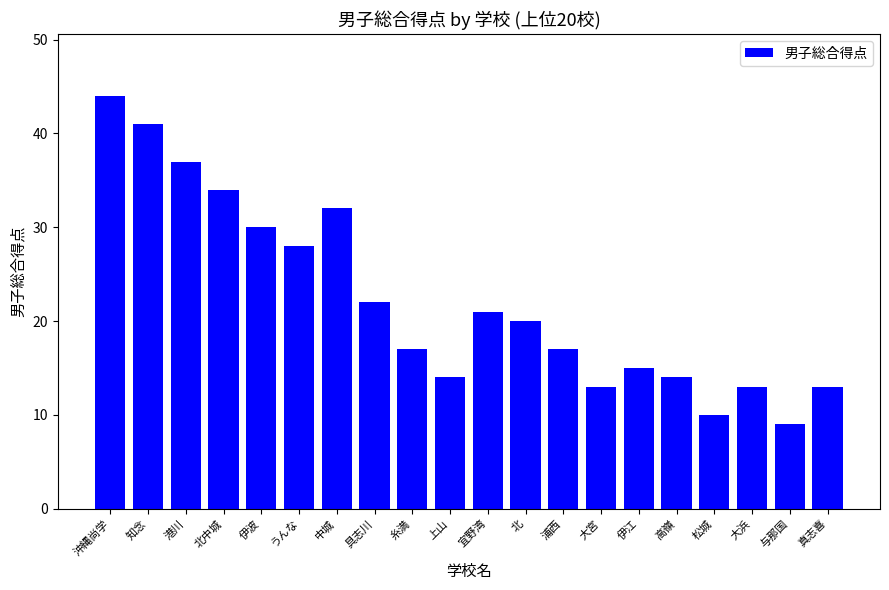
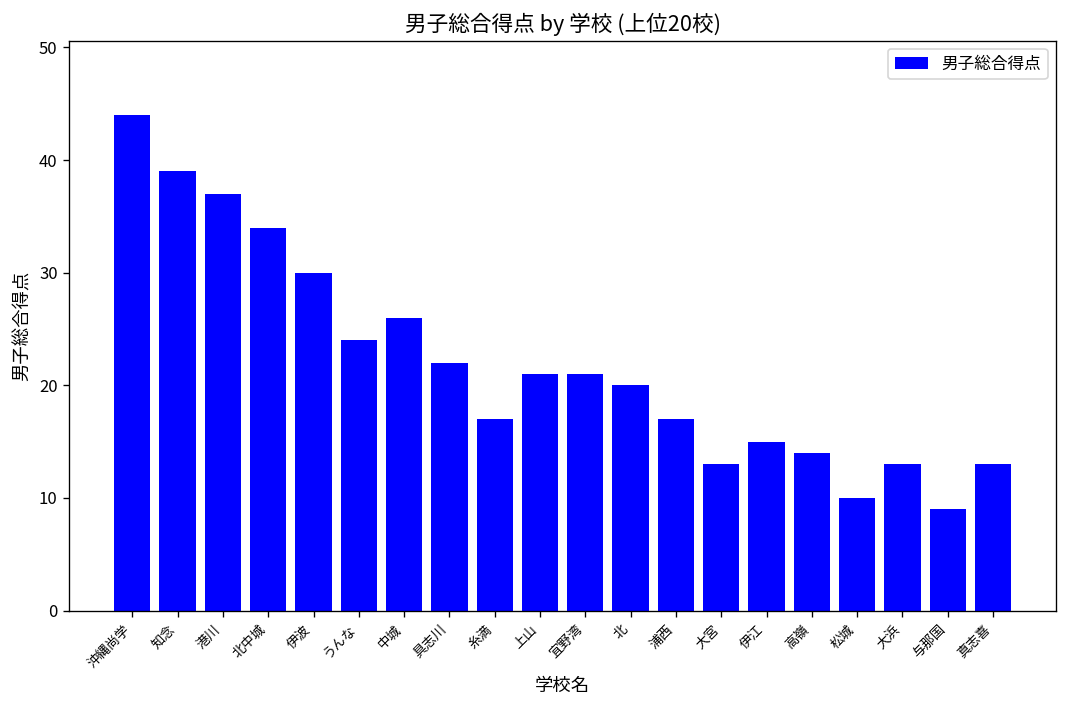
  {
    "沖縄尚学": 44,
-   "知念": 41,
+   "知念": 39,
    "港川": 37,
    "北中城": 34,
    "伊波": 30,
-   "うんな": 28,
-   "中城": 32,
+   "うんな": 24,
+   "中城": 26,
    "具志川": 22,
    "糸満": 17,
-   "上山": 14,
+   "上山": 21,
    "宜野湾": 21,
    "北": 20,
    "浦西": 17,
    "大宮": 13,
    "伊江": 15,
    "高嶺": 14,
    "松城": 10,
    "大浜": 13,
    "与那国": 9,
    "真志喜": 13
  }
